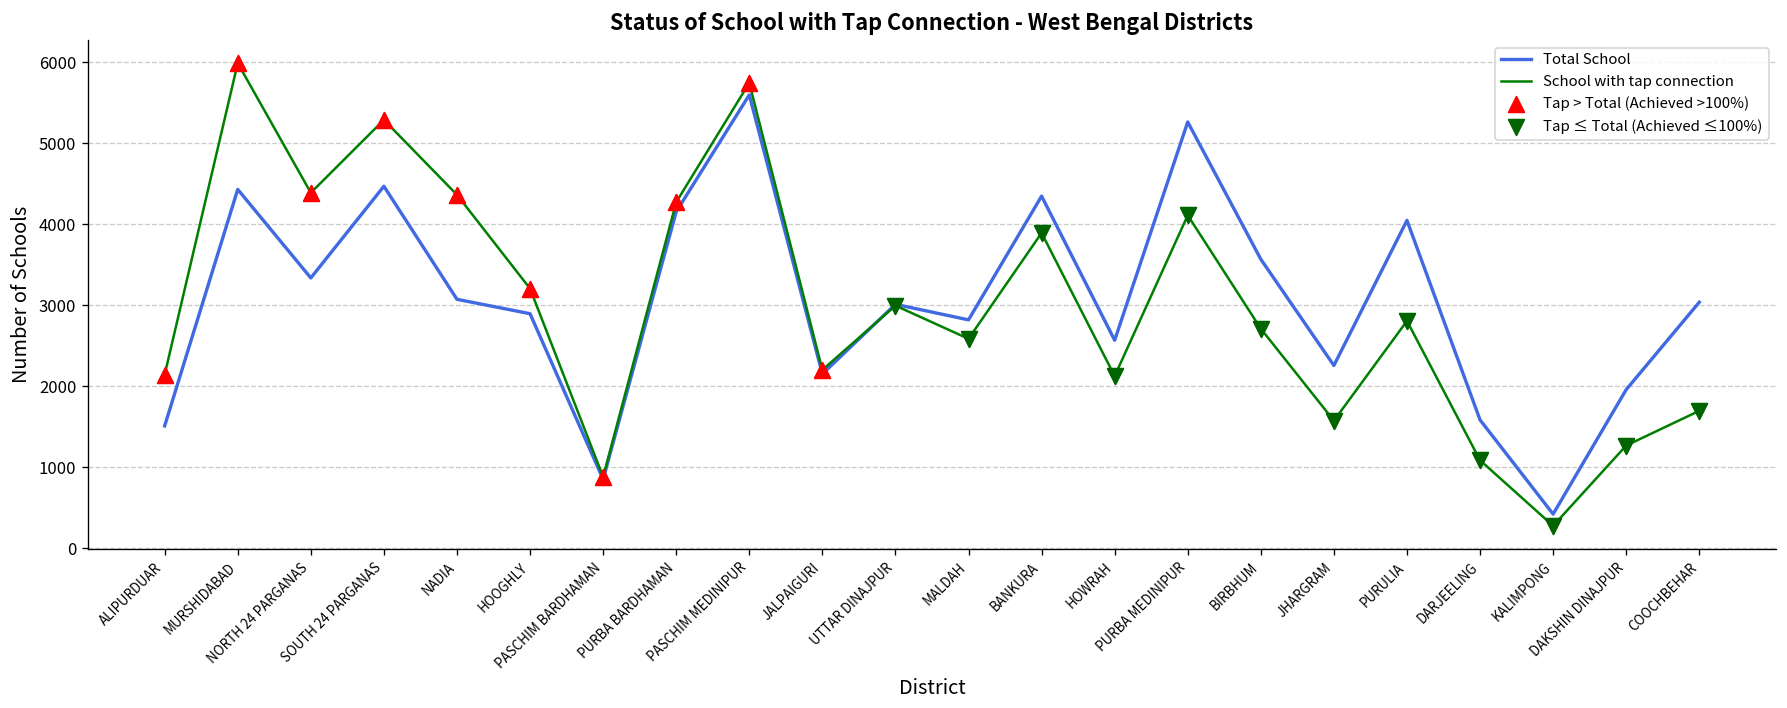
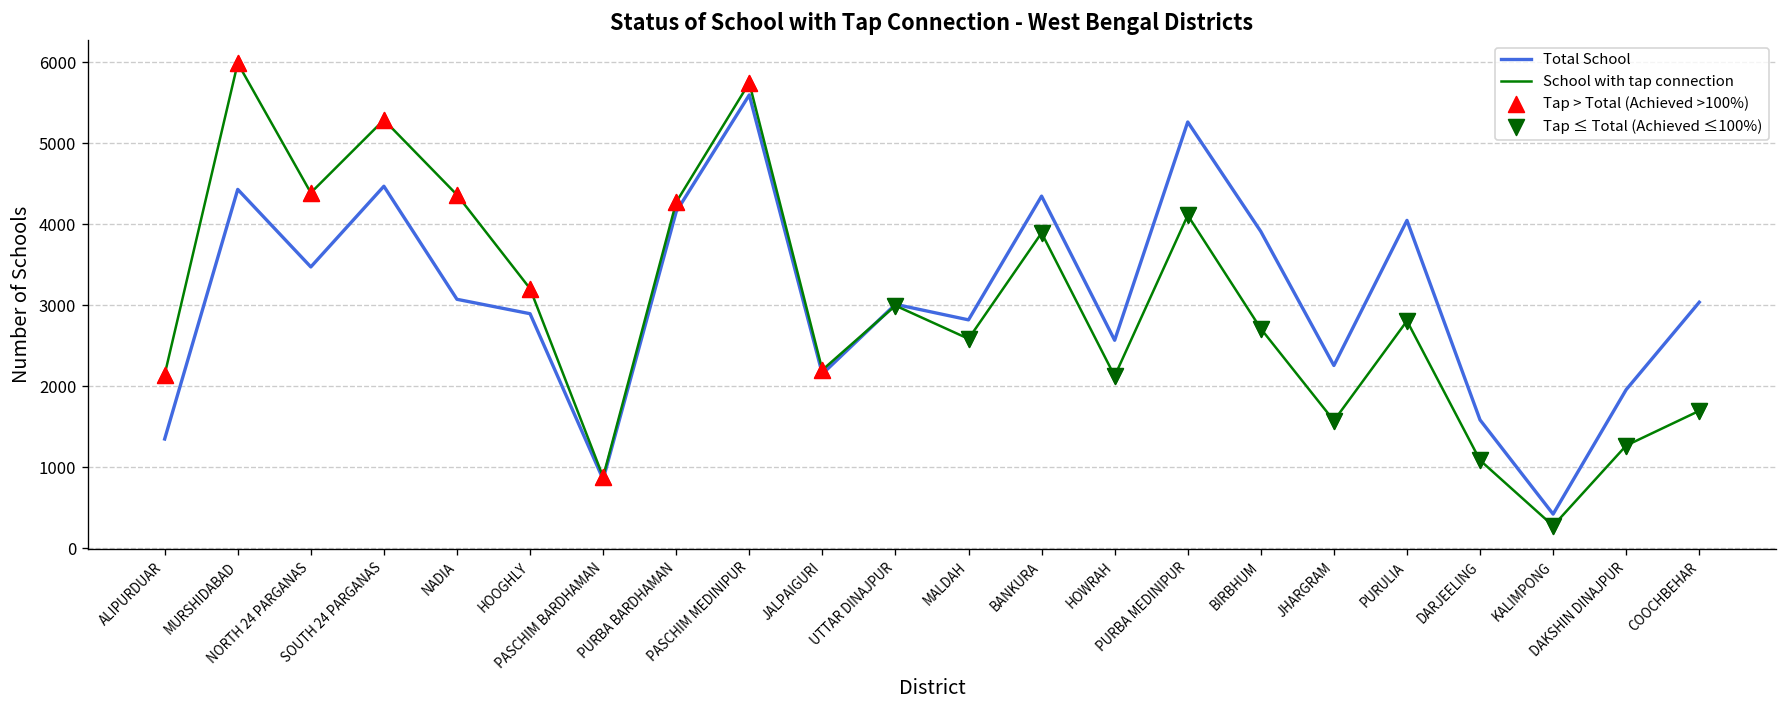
  {
    "Total School": {
-     "ALIPURDUAR": 1500,
+     "ALIPURDUAR": 1300,
      "MURSHIDABAD": 4400,
-     "NORTH 24 PARGANAS": 3300,
+     "NORTH 24 PARGANAS": 3500,
      "SOUTH 24 PARGANAS": 4500,
      "NADIA": 3100,
      "HOOGHLY": 2900,
      "PURBA BARDHAMAN": 4200,
      "PASCHIM MEDINIPUR": 5600,
      "JALPAIGURI": 2200,
      "MALDAH": 2800,
      "BANKURA": 4300,
      "HOWRAH": 2600,
      "PURBA MEDINIPUR": 5300,
-     "BIRBHUM": 3600,
+     "BIRBHUM": 3900,
      "JHARGRAM": 2300,
      "PURULIA": 4000,
      "DARJEELING": 1600,
      "KALIMPONG": 400,
      "DAKSHIN DINAJPUR": 2000,
      "COOCHBEHAR": 3000
    }
  }
